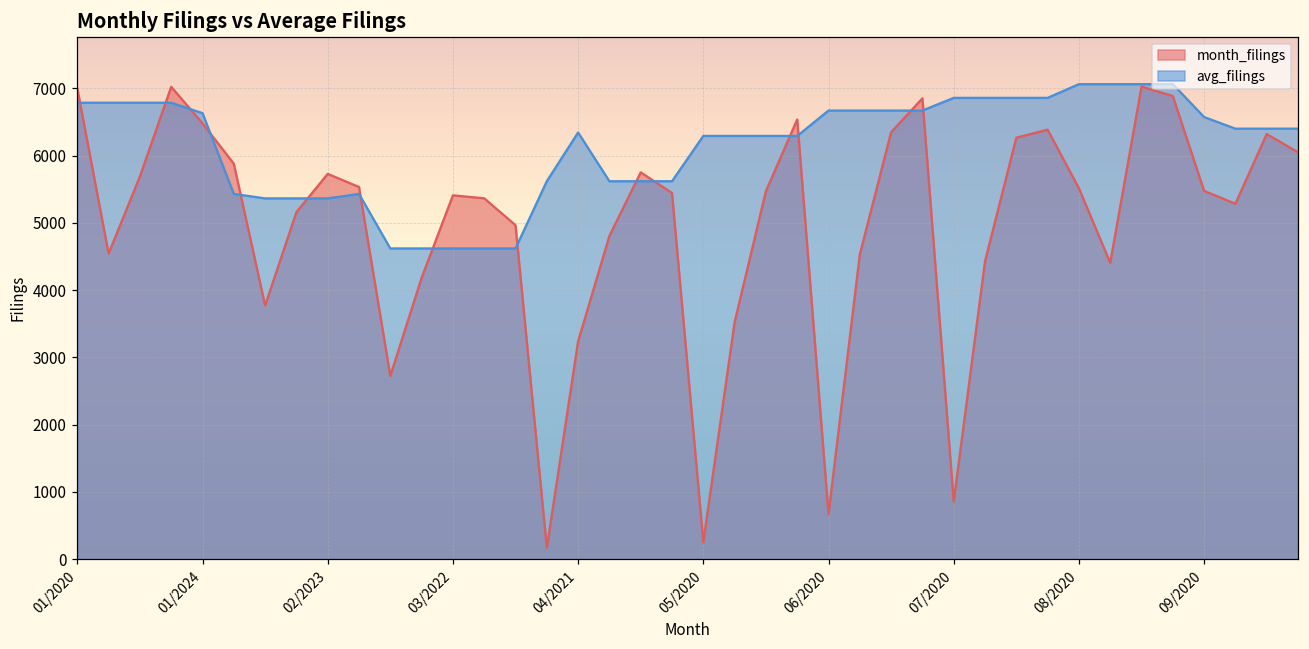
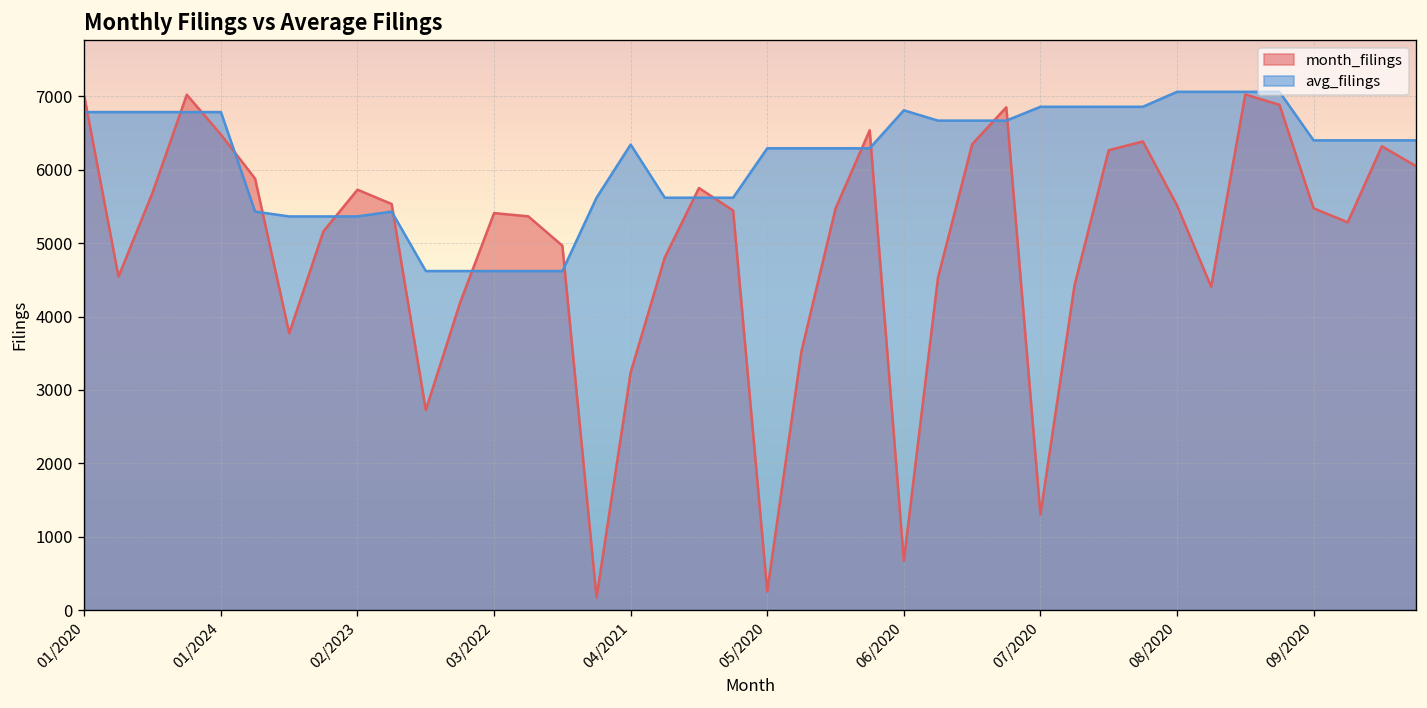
  {
    "month_filings": {
      "01/2020": 7000,
      "01/2024": 6500,
      "02/2023": 5700,
      "03/2022": 5400,
      "04/2021": 3200,
      "05/2020": 300,
      "06/2020": 700,
-     "07/2020": 900,
+     "07/2020": 1300,
      "08/2020": 5500,
      "09/2020": 5500
    },
    "avg_filings": {
      "01/2020": 6800,
-     "01/2024": 6600,
+     "01/2024": 6800,
      "02/2023": 5400,
      "03/2022": 4600,
      "04/2021": 6300,
      "05/2020": 6300,
-     "06/2020": 6700,
+     "06/2020": 6800,
      "07/2020": 6900,
      "08/2020": 7100,
-     "09/2020": 6600
+     "09/2020": 6400
    }
  }
